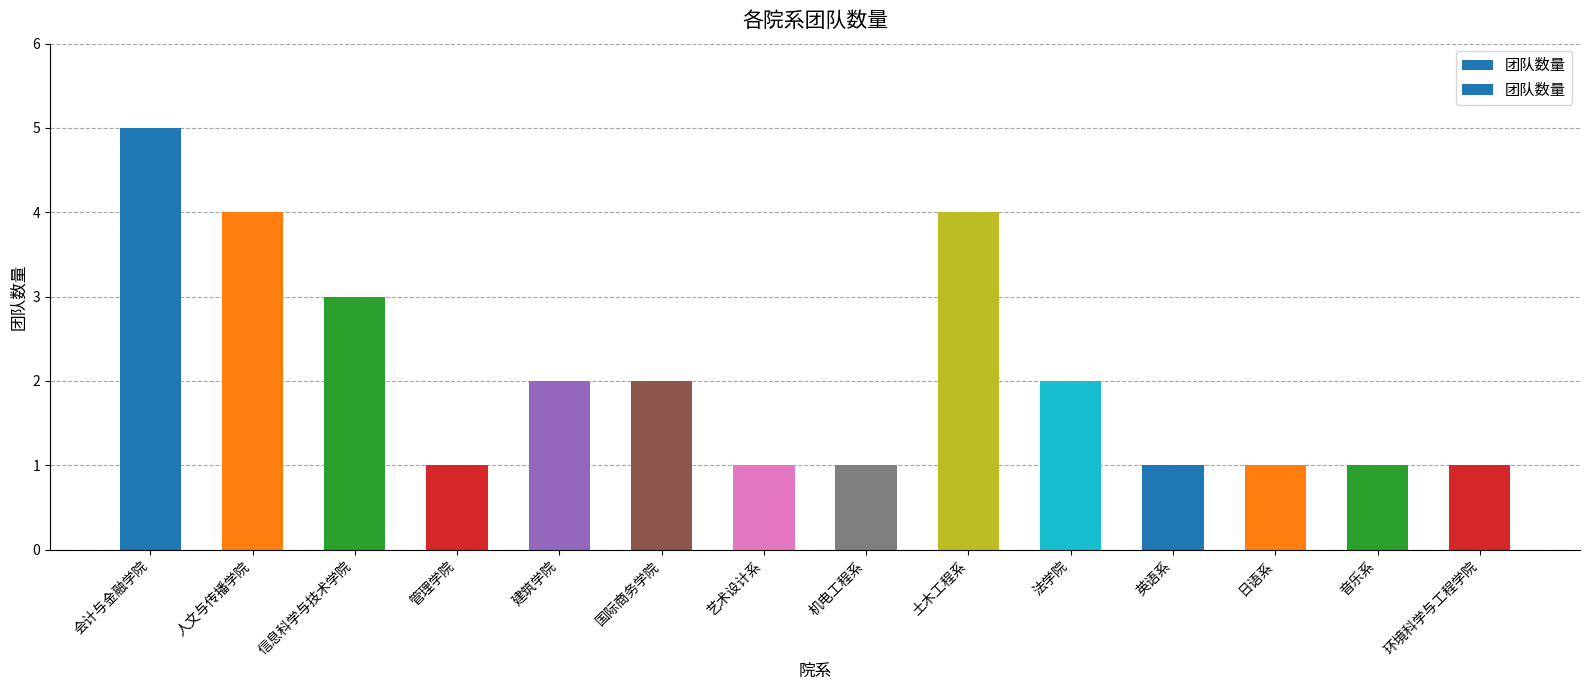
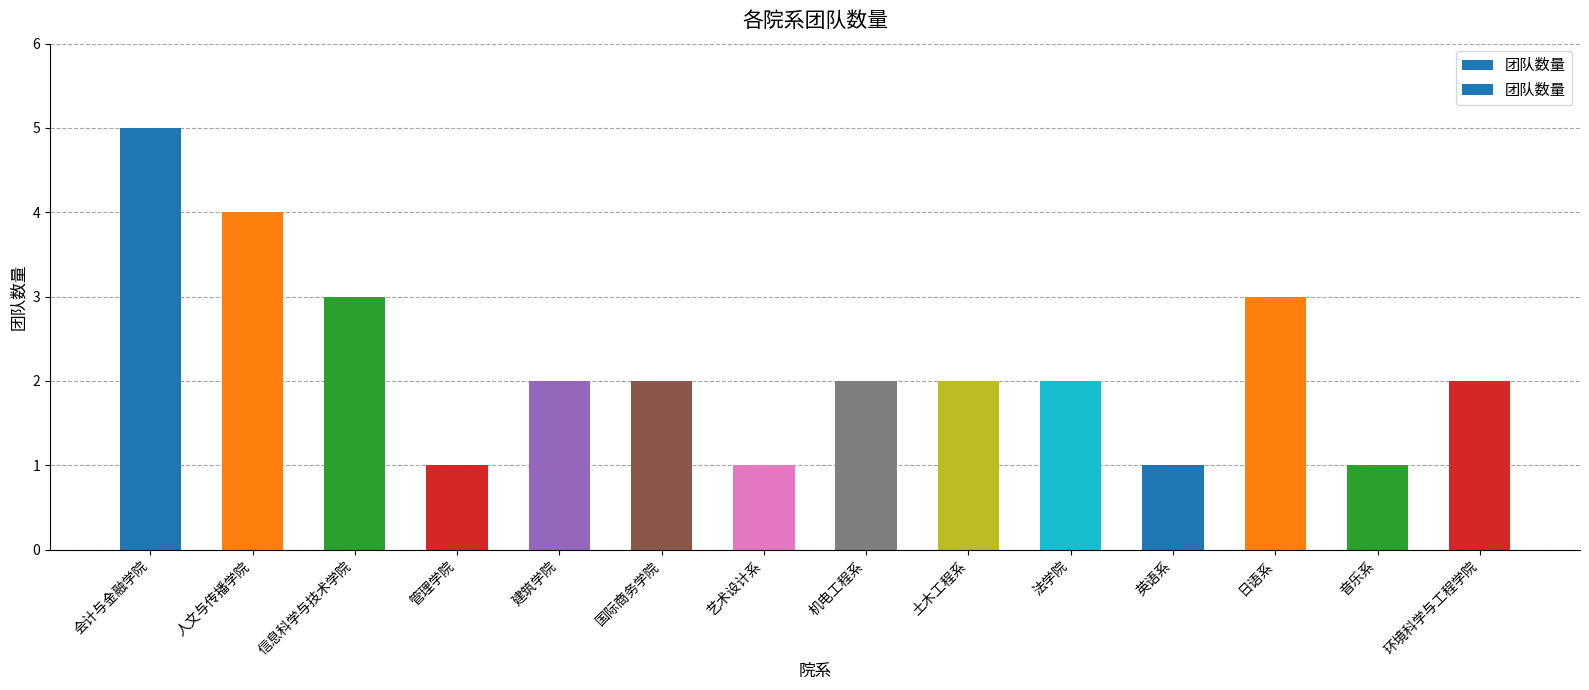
  {
    "会计与金融学院": 5,
    "人文与传播学院": 4,
    "信息科学与技术学院": 3,
    "管理学院": 1,
    "建筑学院": 2,
    "国际商务学院": 2,
    "艺术设计系": 1,
-   "机电工程系": 1,
-   "土木工程系": 4,
+   "机电工程系": 2,
+   "土木工程系": 2,
    "法学院": 2,
    "英语系": 1,
-   "日语系": 1,
+   "日语系": 3,
    "音乐系": 1,
-   "环境科学与工程学院": 1
+   "环境科学与工程学院": 2
  }
